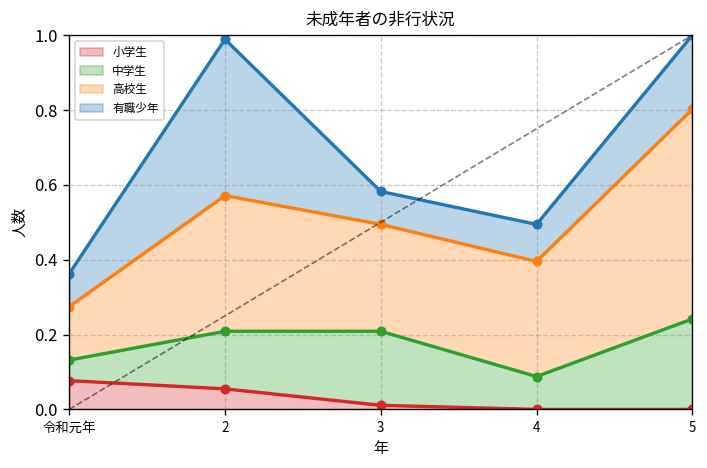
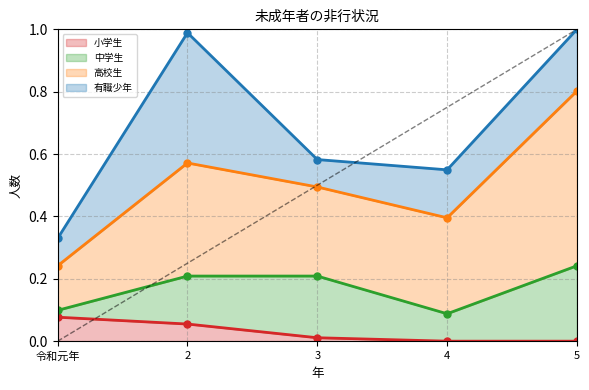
  {
    "中学生": {
-     "令和元年": 0.05,
+     "令和元年": 0.02,
      "2": 0.15,
      "3": 0.20,
      "4": 0.09,
      "5": 0.24
    },
    "有職少年": {
      "令和元年": 0.09,
      "2": 0.42,
      "3": 0.09,
-     "4": 0.10
+     "4": 0.15
    }
  }
